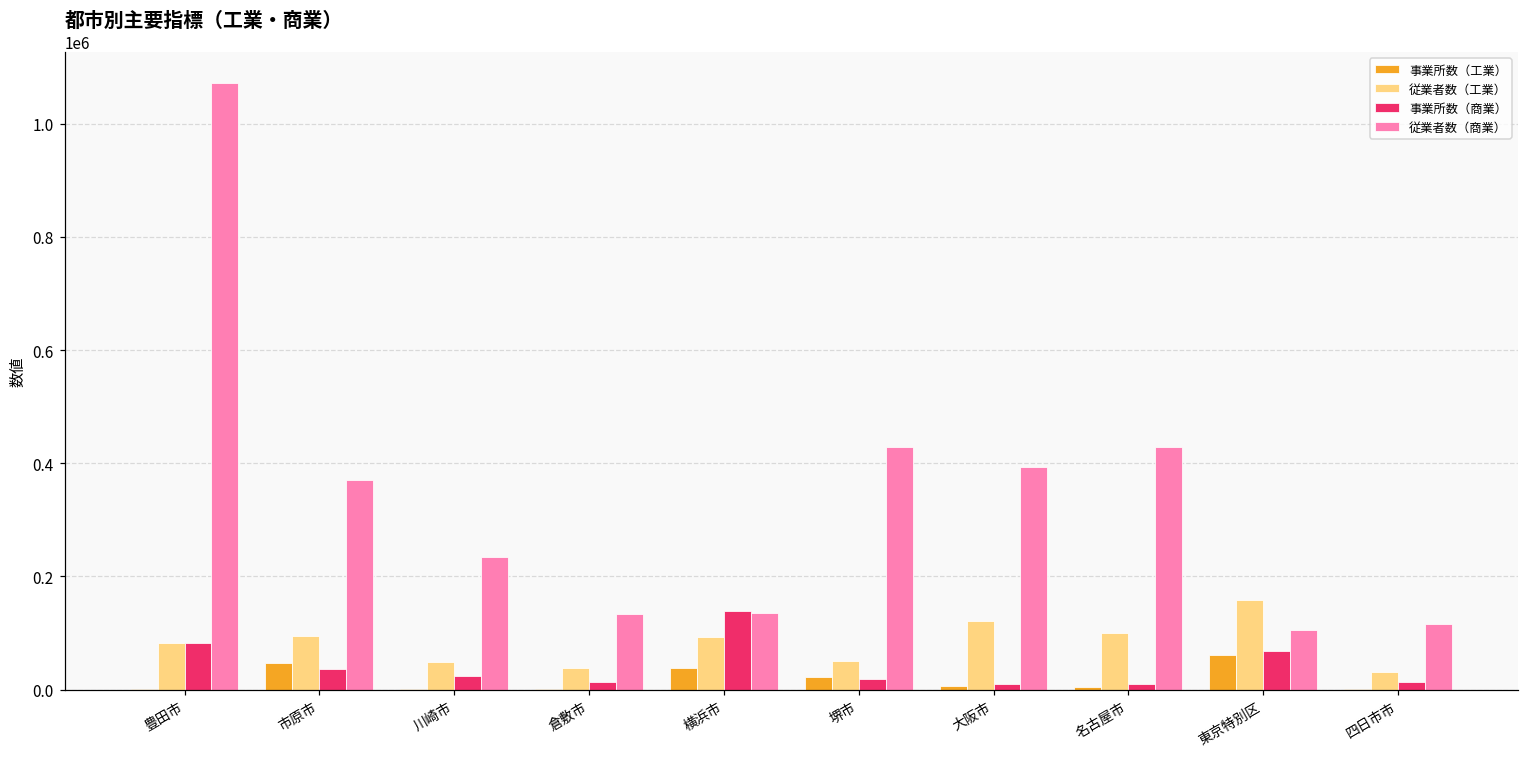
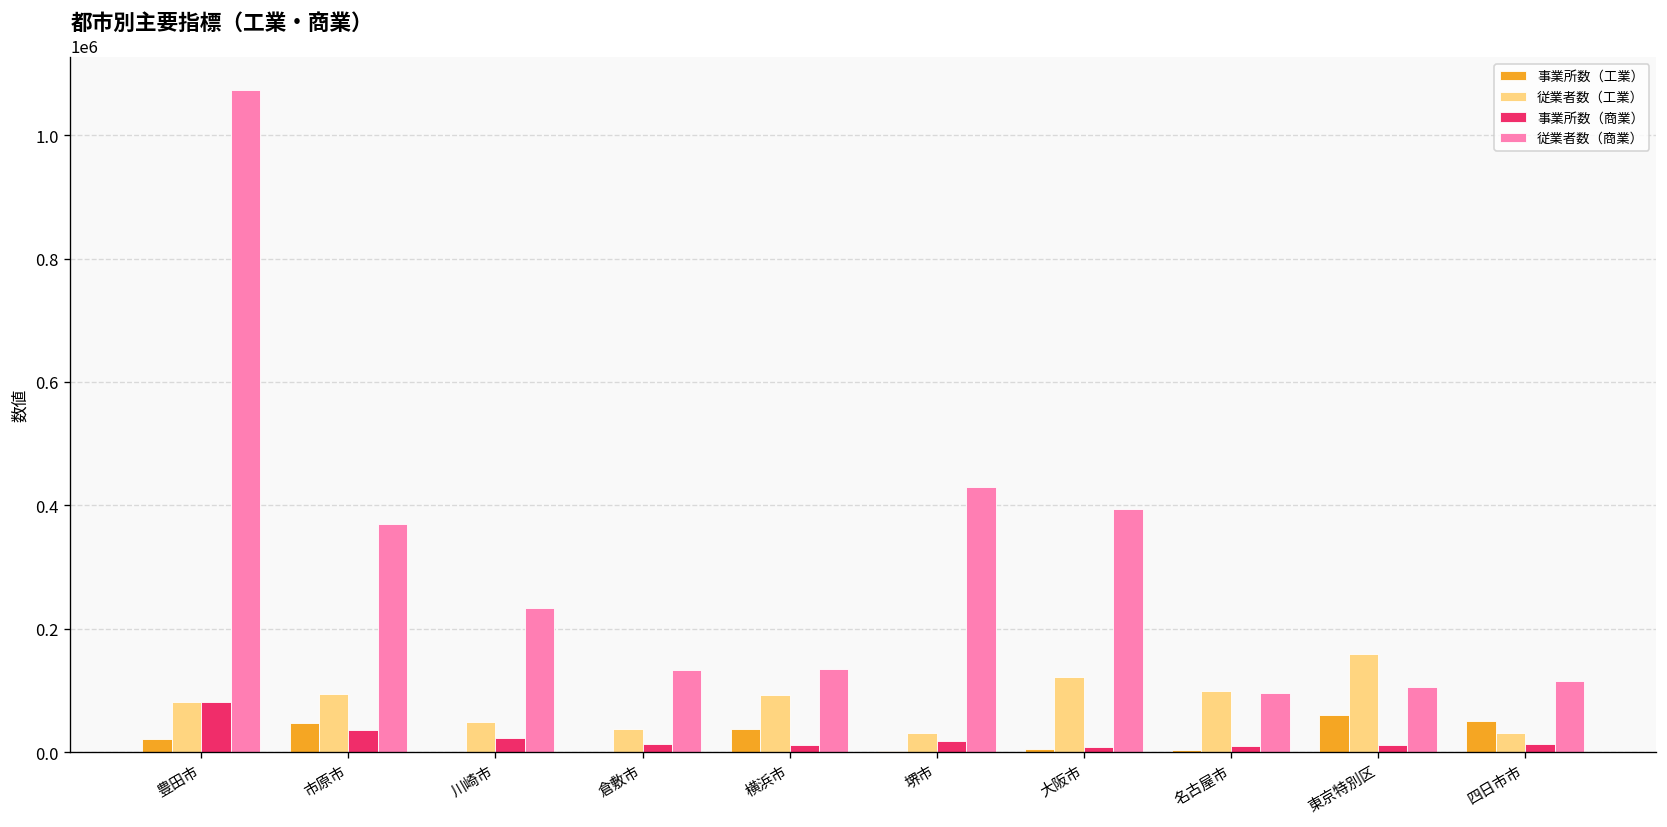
  {
    "事業所数（工業）": {
-     "豊田市": 0,
+     "豊田市": 20000,
      "市原市": 50000,
      "横浜市": 40000,
-     "堺市": 20000,
+     "堺市": 0,
      "大阪市": 10000,
      "東京特別区": 60000,
-     "四日市市": 0
+     "四日市市": 50000
    },
    "従業者数（工業）": {
      "豊田市": 80000,
      "市原市": 90000,
      "川崎市": 50000,
      "倉敷市": 40000,
      "横浜市": 90000,
-     "堺市": 50000,
+     "堺市": 30000,
      "大阪市": 120000,
      "名古屋市": 100000,
      "東京特別区": 160000,
      "四日市市": 30000
    },
    "事業所数（商業）": {
      "豊田市": 80000,
      "市原市": 40000,
      "川崎市": 20000,
      "倉敷市": 10000,
-     "横浜市": 140000,
+     "横浜市": 10000,
      "堺市": 20000,
      "大阪市": 10000,
      "名古屋市": 10000,
-     "東京特別区": 70000,
+     "東京特別区": 10000,
      "四日市市": 10000
    },
    "従業者数（商業）": {
      "豊田市": 1070000,
      "市原市": 370000,
      "川崎市": 230000,
      "倉敷市": 130000,
      "横浜市": 140000,
      "堺市": 430000,
      "大阪市": 390000,
-     "名古屋市": 430000,
+     "名古屋市": 100000,
      "東京特別区": 110000,
      "四日市市": 120000
    }
  }
